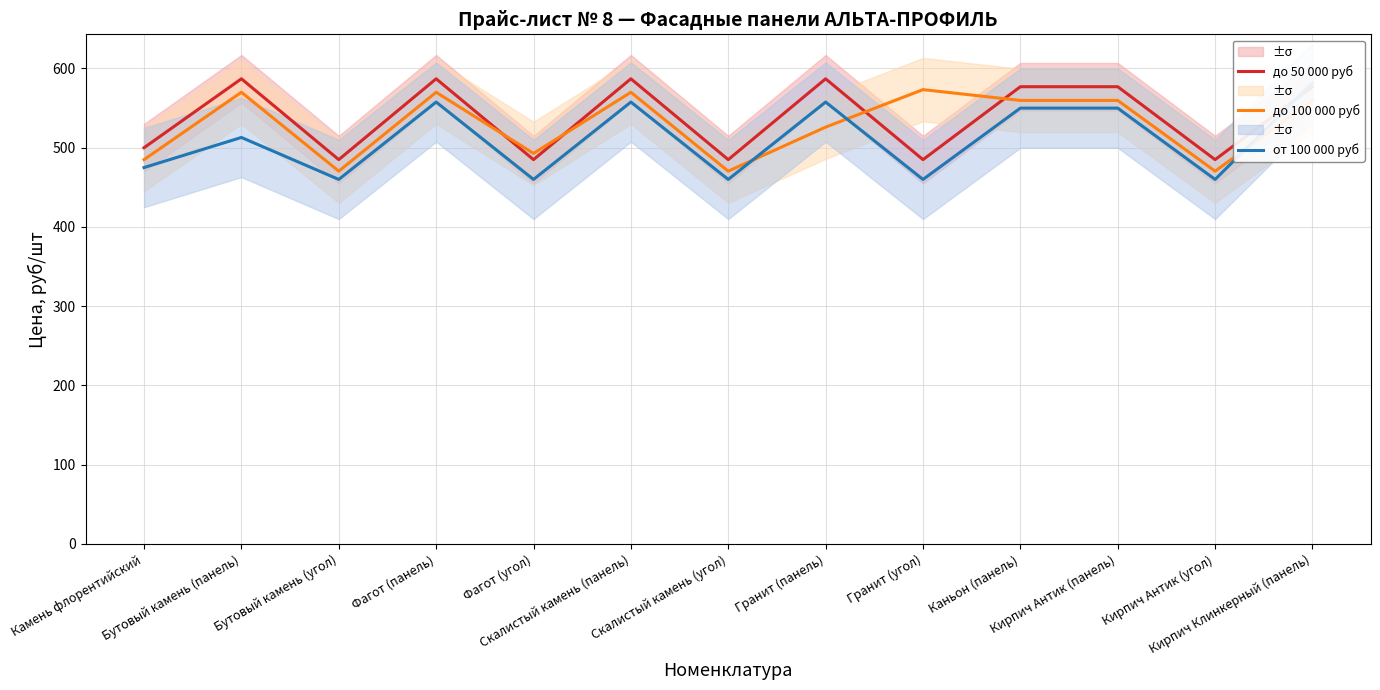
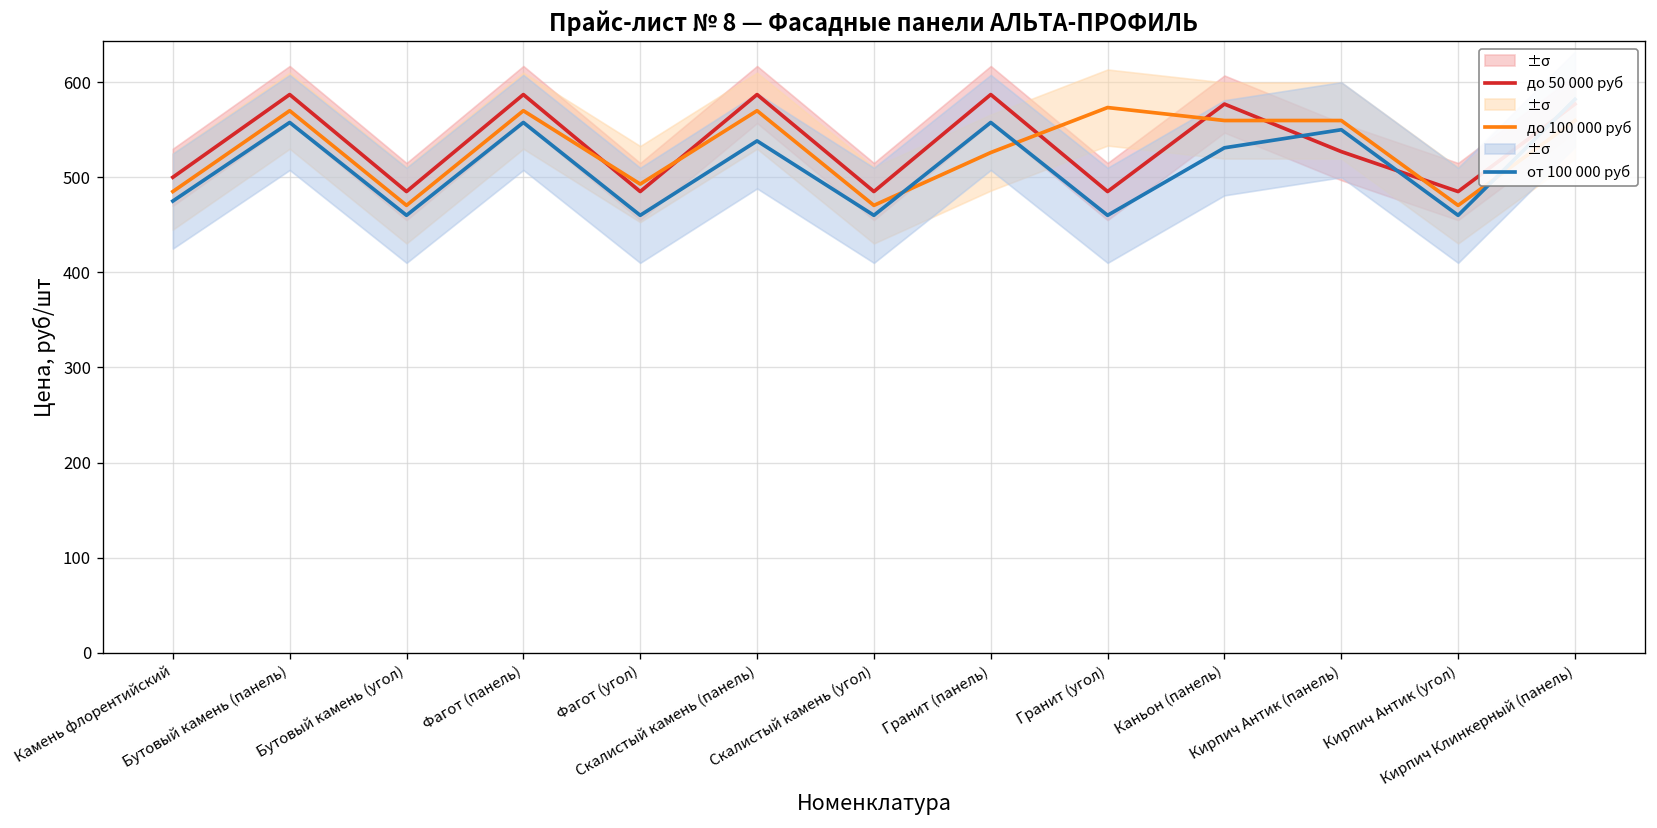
  {
    "до 50 000 руб": {
      "Камень флорентийский": 500,
      "Бутовый камень (панель)": 590,
      "Бутовый камень (угол)": 490,
      "Фагот (панель)": 590,
      "Фагот (угол)": 490,
      "Скалистый камень (угол)": 490,
      "Гранит (панель)": 590,
      "Гранит (угол)": 490,
      "Каньон (панель)": 580,
-     "Кирпич Антик (панель)": 580,
+     "Кирпич Антик (панель)": 530,
      "Кирпич Антик (угол)": 490
    },
    "до 100 000 руб": {
      "Камень флорентийский": 490,
      "Бутовый камень (панель)": 570,
      "Бутовый камень (угол)": 470,
      "Фагот (панель)": 570,
      "Фагот (угол)": 490,
      "Скалистый камень (панель)": 570,
      "Скалистый камень (угол)": 470,
      "Гранит (панель)": 530,
      "Гранит (угол)": 570,
      "Каньон (панель)": 560,
      "Кирпич Антик (угол)": 470
    },
    "от 100 000 руб": {
      "Камень флорентийский": 480,
-     "Бутовый камень (панель)": 510,
+     "Бутовый камень (панель)": 560,
      "Бутовый камень (угол)": 460,
      "Фагот (панель)": 560,
      "Фагот (угол)": 460,
-     "Скалистый камень (панель)": 560,
+     "Скалистый камень (панель)": 540,
      "Скалистый камень (угол)": 460,
      "Гранит (панель)": 560,
      "Гранит (угол)": 460,
-     "Каньон (панель)": 550,
+     "Каньон (панель)": 530,
      "Кирпич Антик (панель)": 550,
      "Кирпич Антик (угол)": 460
    }
  }
